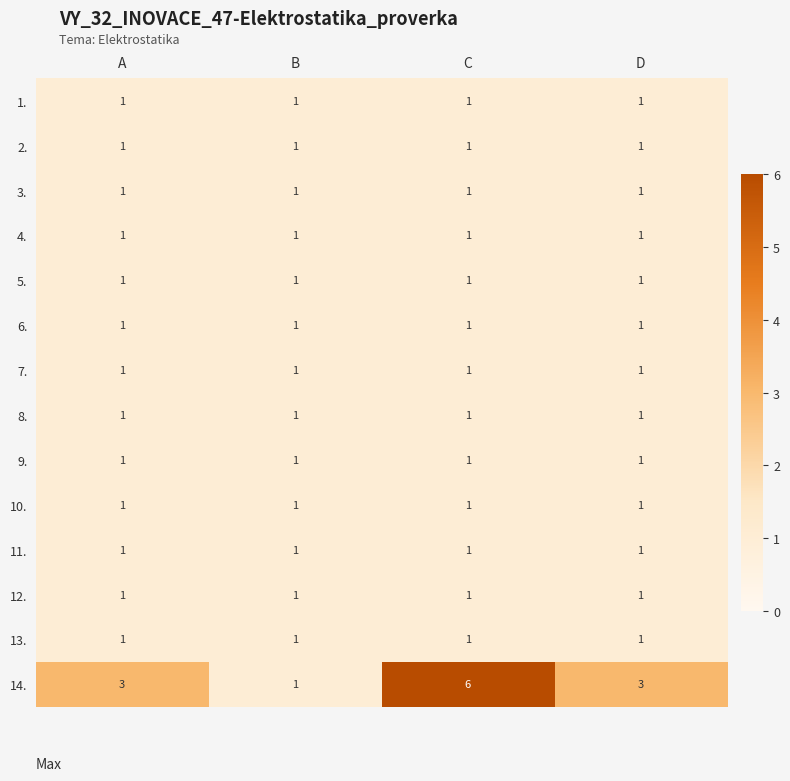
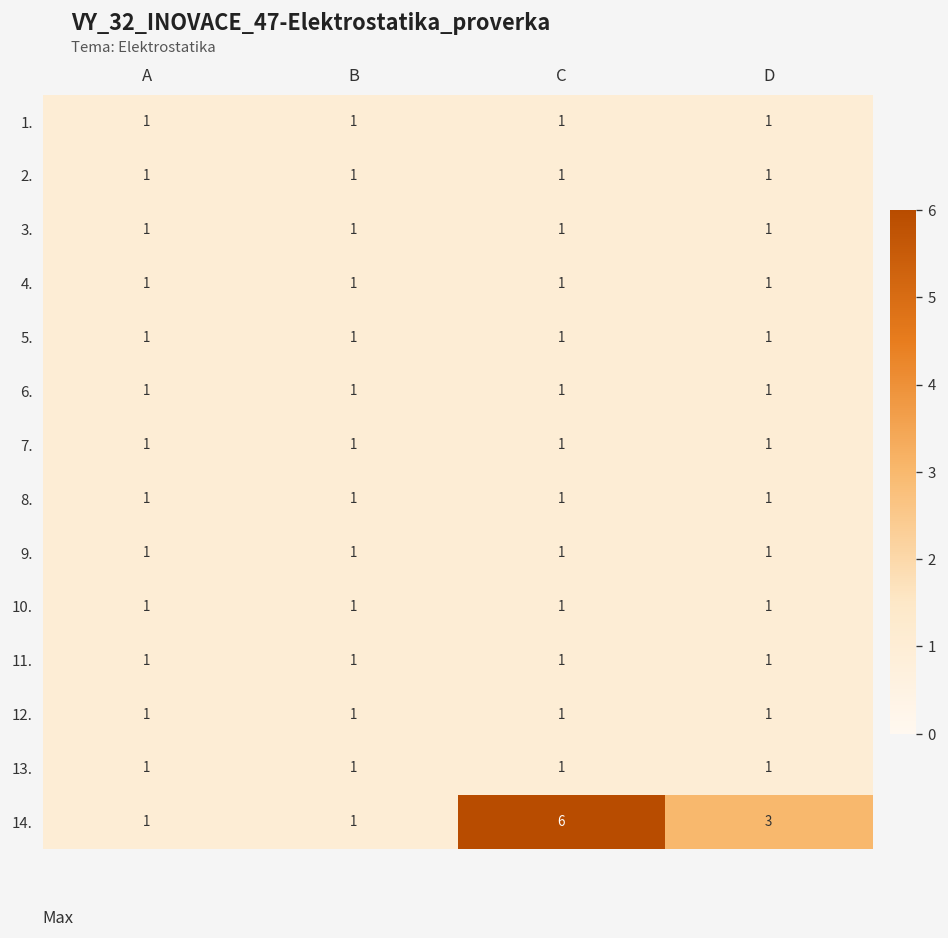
  {
    "1.": {
      "A": 1,
      "B": 1,
      "C": 1,
      "D": 1
    },
    "2.": {
      "A": 1,
      "B": 1,
      "C": 1,
      "D": 1
    },
    "3.": {
      "A": 1,
      "B": 1,
      "C": 1,
      "D": 1
    },
    "4.": {
      "A": 1,
      "B": 1,
      "C": 1,
      "D": 1
    },
    "5.": {
      "A": 1,
      "B": 1,
      "C": 1,
      "D": 1
    },
    "6.": {
      "A": 1,
      "B": 1,
      "C": 1,
      "D": 1
    },
    "7.": {
      "A": 1,
      "B": 1,
      "C": 1,
      "D": 1
    },
    "8.": {
      "A": 1,
      "B": 1,
      "C": 1,
      "D": 1
    },
    "9.": {
      "A": 1,
      "B": 1,
      "C": 1,
      "D": 1
    },
    "10.": {
      "A": 1,
      "B": 1,
      "C": 1,
      "D": 1
    },
    "11.": {
      "A": 1,
      "B": 1,
      "C": 1,
      "D": 1
    },
    "12.": {
      "A": 1,
      "B": 1,
      "C": 1,
      "D": 1
    },
    "13.": {
      "A": 1,
      "B": 1,
      "C": 1,
      "D": 1
    },
    "14.": {
-     "A": 3,
+     "A": 1,
      "B": 1,
      "C": 6,
      "D": 3
    }
  }
